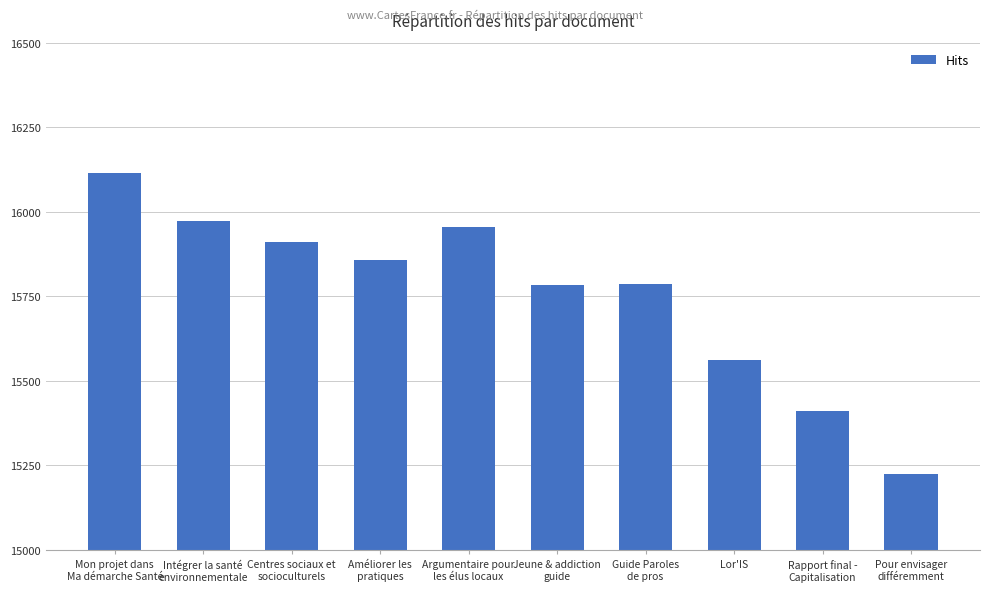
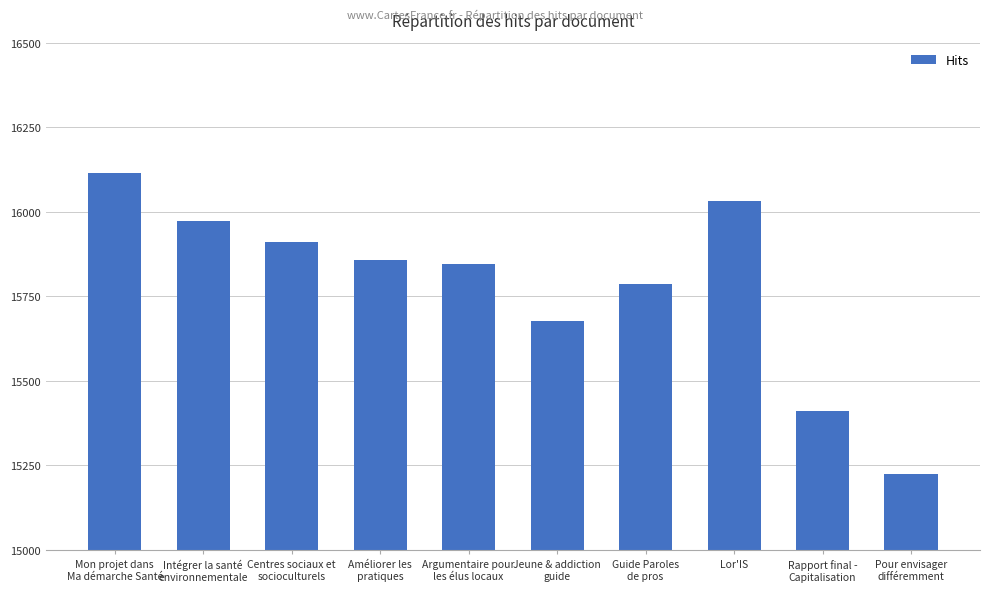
  {
    "Mon projet dans Ma démarche Santé": 16110,
    "Intégrer la santé environnementale": 15970,
    "Centres sociaux et socioculturels": 15910,
    "Améliorer les pratiques": 15860,
-   "Argumentaire pour les élus locaux": 15960,
-   "Jeune & addiction guide": 15780,
+   "Argumentaire pour les élus locaux": 15850,
+   "Jeune & addiction guide": 15680,
    "Guide Paroles de pros": 15790,
-   "Lor'IS": 15560,
+   "Lor'IS": 16030,
    "Rapport final - Capitalisation": 15410,
    "Pour envisager différemment": 15220
  }
